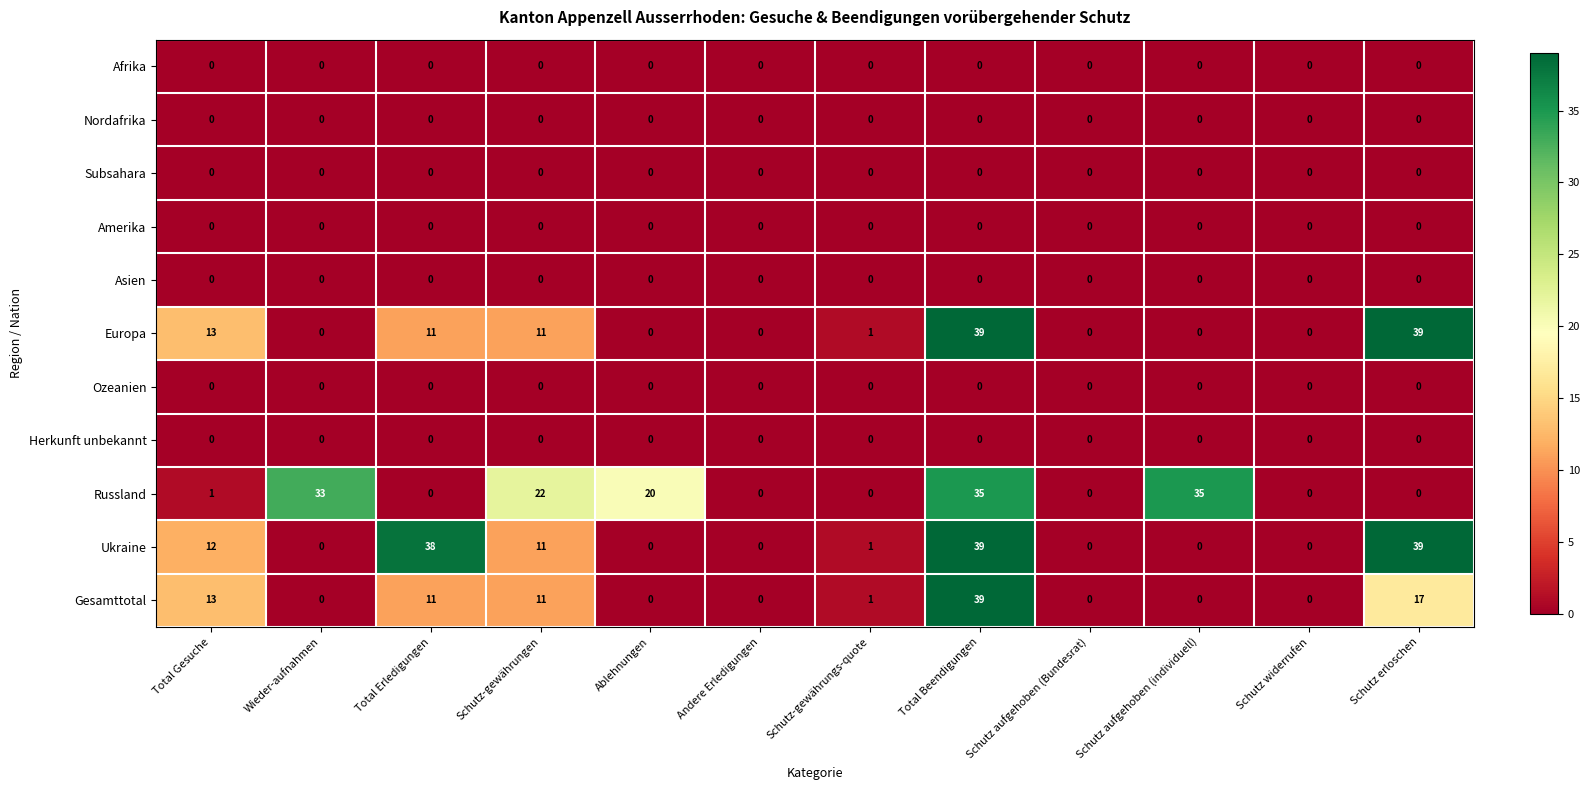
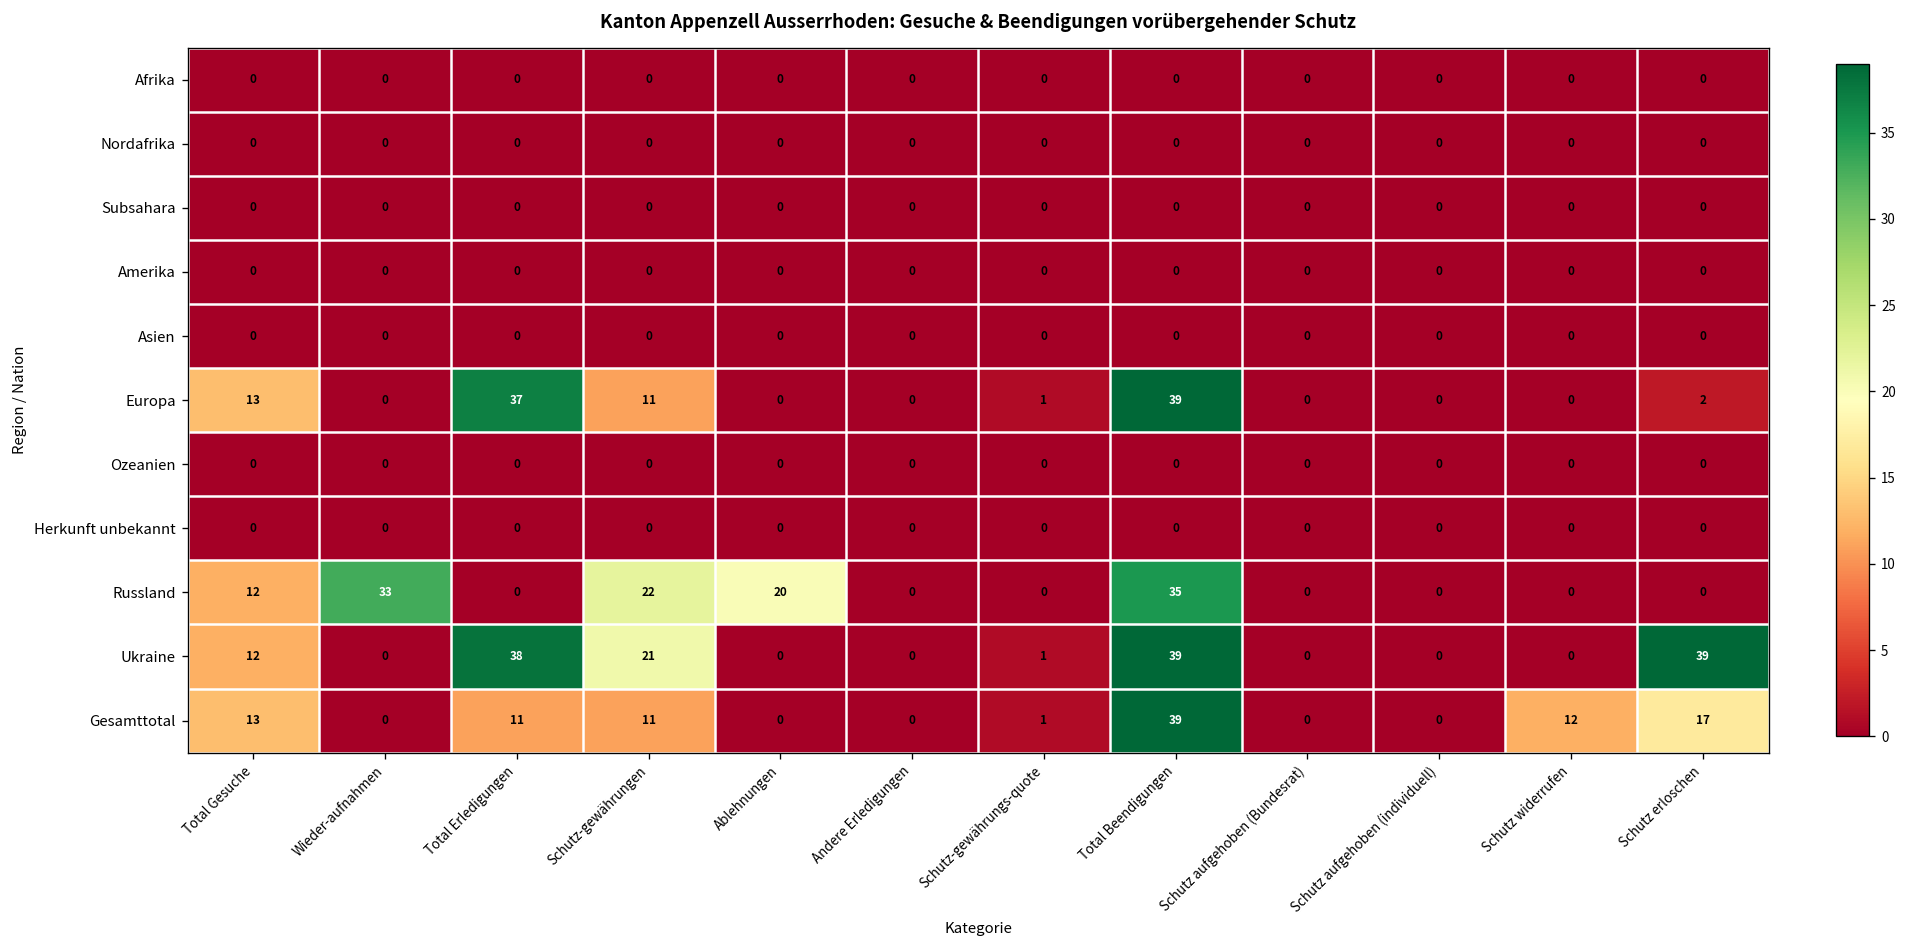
  {
    "Afrika": {
      "Total Gesuche": 0,
      "Wieder-aufnahmen": 0,
      "Total Erledigungen": 0,
      "Schutz-gewährungen": 0,
      "Ablehnungen": 0,
      "Andere Erledigungen": 0,
      "Schutz-gewährungs-quote": 0,
      "Total Beendigungen": 0,
      "Schutz aufgehoben (Bundesrat)": 0,
      "Schutz aufgehoben (individuell)": 0,
      "Schutz widerrufen": 0,
      "Schutz erloschen": 0
    },
    "Nordafrika": {
      "Total Gesuche": 0,
      "Wieder-aufnahmen": 0,
      "Total Erledigungen": 0,
      "Schutz-gewährungen": 0,
      "Ablehnungen": 0,
      "Andere Erledigungen": 0,
      "Schutz-gewährungs-quote": 0,
      "Total Beendigungen": 0,
      "Schutz aufgehoben (Bundesrat)": 0,
      "Schutz aufgehoben (individuell)": 0,
      "Schutz widerrufen": 0,
      "Schutz erloschen": 0
    },
    "Subsahara": {
      "Total Gesuche": 0,
      "Wieder-aufnahmen": 0,
      "Total Erledigungen": 0,
      "Schutz-gewährungen": 0,
      "Ablehnungen": 0,
      "Andere Erledigungen": 0,
      "Schutz-gewährungs-quote": 0,
      "Total Beendigungen": 0,
      "Schutz aufgehoben (Bundesrat)": 0,
      "Schutz aufgehoben (individuell)": 0,
      "Schutz widerrufen": 0,
      "Schutz erloschen": 0
    },
    "Amerika": {
      "Total Gesuche": 0,
      "Wieder-aufnahmen": 0,
      "Total Erledigungen": 0,
      "Schutz-gewährungen": 0,
      "Ablehnungen": 0,
      "Andere Erledigungen": 0,
      "Schutz-gewährungs-quote": 0,
      "Total Beendigungen": 0,
      "Schutz aufgehoben (Bundesrat)": 0,
      "Schutz aufgehoben (individuell)": 0,
      "Schutz widerrufen": 0,
      "Schutz erloschen": 0
    },
    "Asien": {
      "Total Gesuche": 0,
      "Wieder-aufnahmen": 0,
      "Total Erledigungen": 0,
      "Schutz-gewährungen": 0,
      "Ablehnungen": 0,
      "Andere Erledigungen": 0,
      "Schutz-gewährungs-quote": 0,
      "Total Beendigungen": 0,
      "Schutz aufgehoben (Bundesrat)": 0,
      "Schutz aufgehoben (individuell)": 0,
      "Schutz widerrufen": 0,
      "Schutz erloschen": 0
    },
    "Europa": {
      "Total Gesuche": 13,
      "Wieder-aufnahmen": 0,
-     "Total Erledigungen": 11,
+     "Total Erledigungen": 37,
      "Schutz-gewährungen": 11,
      "Ablehnungen": 0,
      "Andere Erledigungen": 0,
      "Schutz-gewährungs-quote": 1,
      "Total Beendigungen": 39,
      "Schutz aufgehoben (Bundesrat)": 0,
      "Schutz aufgehoben (individuell)": 0,
      "Schutz widerrufen": 0,
-     "Schutz erloschen": 39
+     "Schutz erloschen": 2
    },
    "Ozeanien": {
      "Total Gesuche": 0,
      "Wieder-aufnahmen": 0,
      "Total Erledigungen": 0,
      "Schutz-gewährungen": 0,
      "Ablehnungen": 0,
      "Andere Erledigungen": 0,
      "Schutz-gewährungs-quote": 0,
      "Total Beendigungen": 0,
      "Schutz aufgehoben (Bundesrat)": 0,
      "Schutz aufgehoben (individuell)": 0,
      "Schutz widerrufen": 0,
      "Schutz erloschen": 0
    },
    "Herkunft unbekannt": {
      "Total Gesuche": 0,
      "Wieder-aufnahmen": 0,
      "Total Erledigungen": 0,
      "Schutz-gewährungen": 0,
      "Ablehnungen": 0,
      "Andere Erledigungen": 0,
      "Schutz-gewährungs-quote": 0,
      "Total Beendigungen": 0,
      "Schutz aufgehoben (Bundesrat)": 0,
      "Schutz aufgehoben (individuell)": 0,
      "Schutz widerrufen": 0,
      "Schutz erloschen": 0
    },
    "Russland": {
-     "Total Gesuche": 1,
+     "Total Gesuche": 12,
      "Wieder-aufnahmen": 33,
      "Total Erledigungen": 0,
      "Schutz-gewährungen": 22,
      "Ablehnungen": 20,
      "Andere Erledigungen": 0,
      "Schutz-gewährungs-quote": 0,
      "Total Beendigungen": 35,
      "Schutz aufgehoben (Bundesrat)": 0,
-     "Schutz aufgehoben (individuell)": 35,
+     "Schutz aufgehoben (individuell)": 0,
      "Schutz widerrufen": 0,
      "Schutz erloschen": 0
    },
    "Ukraine": {
      "Total Gesuche": 12,
      "Wieder-aufnahmen": 0,
      "Total Erledigungen": 38,
-     "Schutz-gewährungen": 11,
+     "Schutz-gewährungen": 21,
      "Ablehnungen": 0,
      "Andere Erledigungen": 0,
      "Schutz-gewährungs-quote": 1,
      "Total Beendigungen": 39,
      "Schutz aufgehoben (Bundesrat)": 0,
      "Schutz aufgehoben (individuell)": 0,
      "Schutz widerrufen": 0,
      "Schutz erloschen": 39
    },
    "Gesamttotal": {
      "Total Gesuche": 13,
      "Wieder-aufnahmen": 0,
      "Total Erledigungen": 11,
      "Schutz-gewährungen": 11,
      "Ablehnungen": 0,
      "Andere Erledigungen": 0,
      "Schutz-gewährungs-quote": 1,
      "Total Beendigungen": 39,
      "Schutz aufgehoben (Bundesrat)": 0,
      "Schutz aufgehoben (individuell)": 0,
-     "Schutz widerrufen": 0,
+     "Schutz widerrufen": 12,
      "Schutz erloschen": 17
    }
  }
